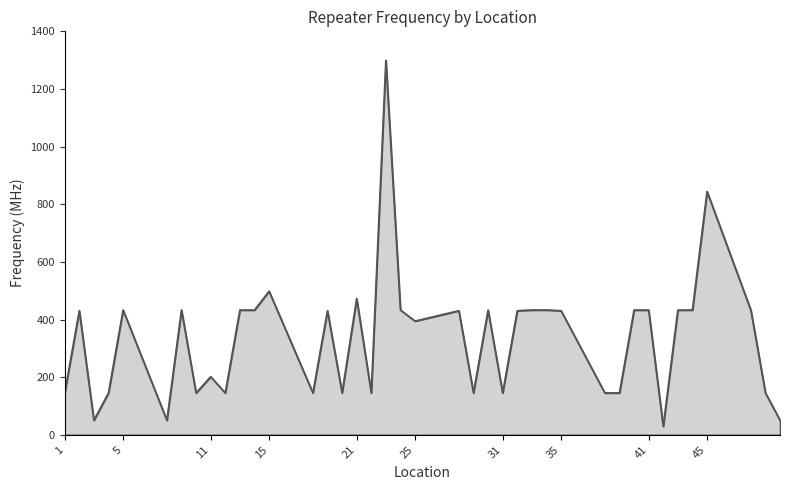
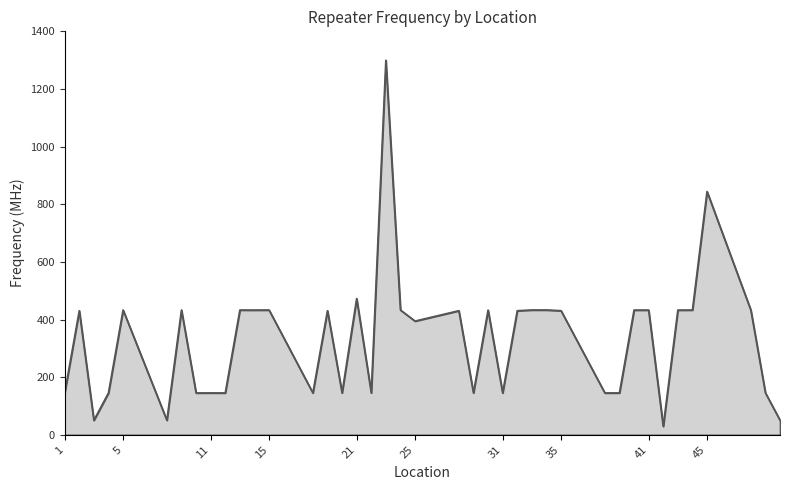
  {
    "1": 150,
    "5": 430,
-   "11": 200,
-   "15": 500,
+   "11": 150,
+   "15": 430,
    "21": 470,
    "25": 390,
    "31": 150,
    "35": 430,
    "41": 430,
    "45": 840
  }
